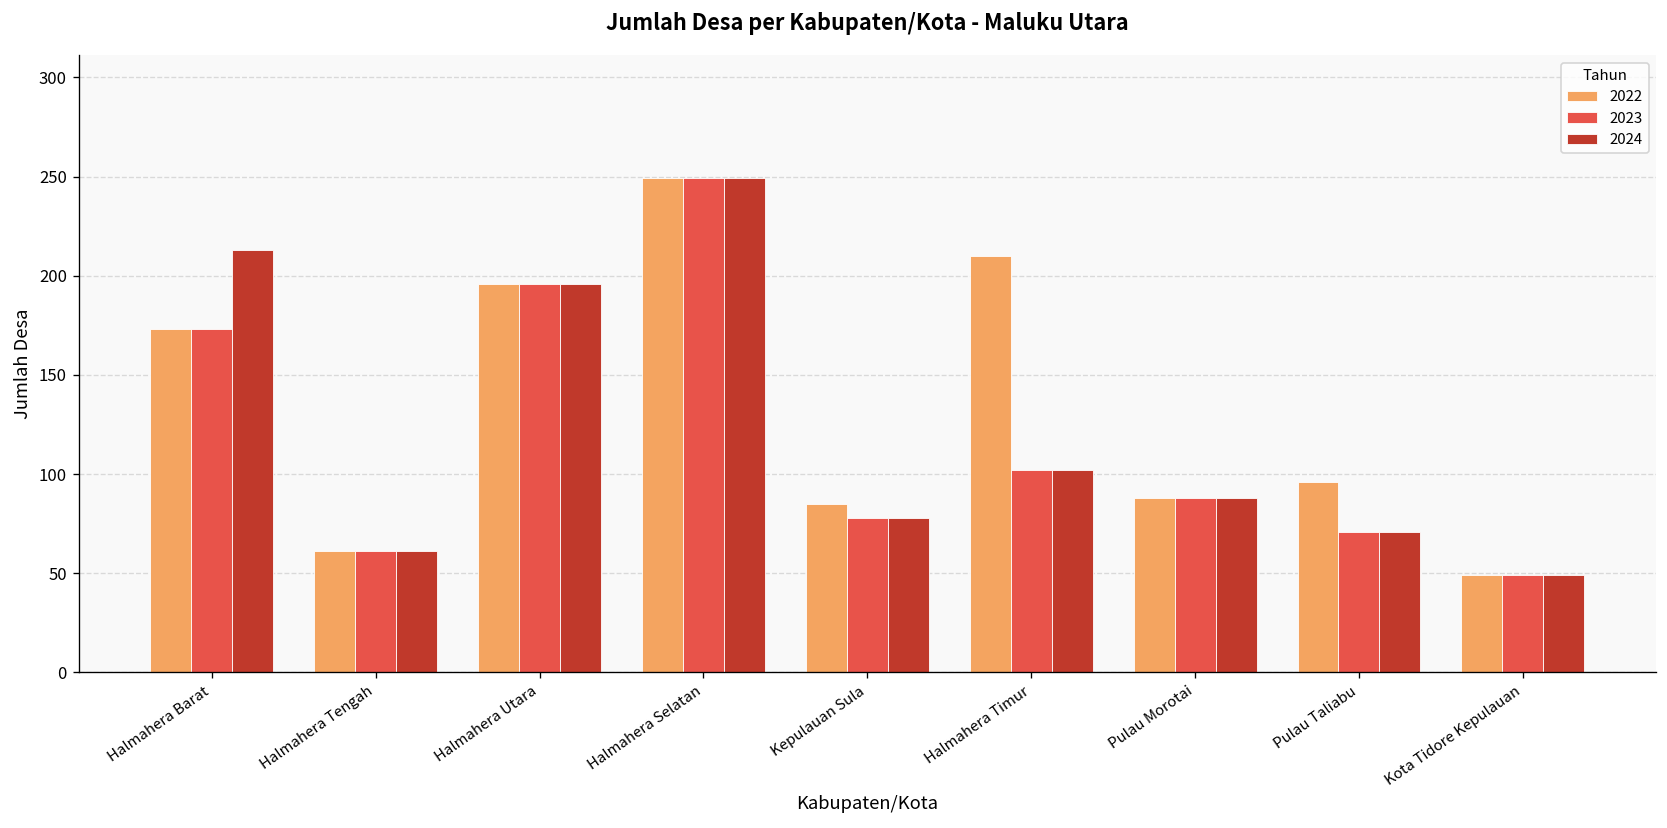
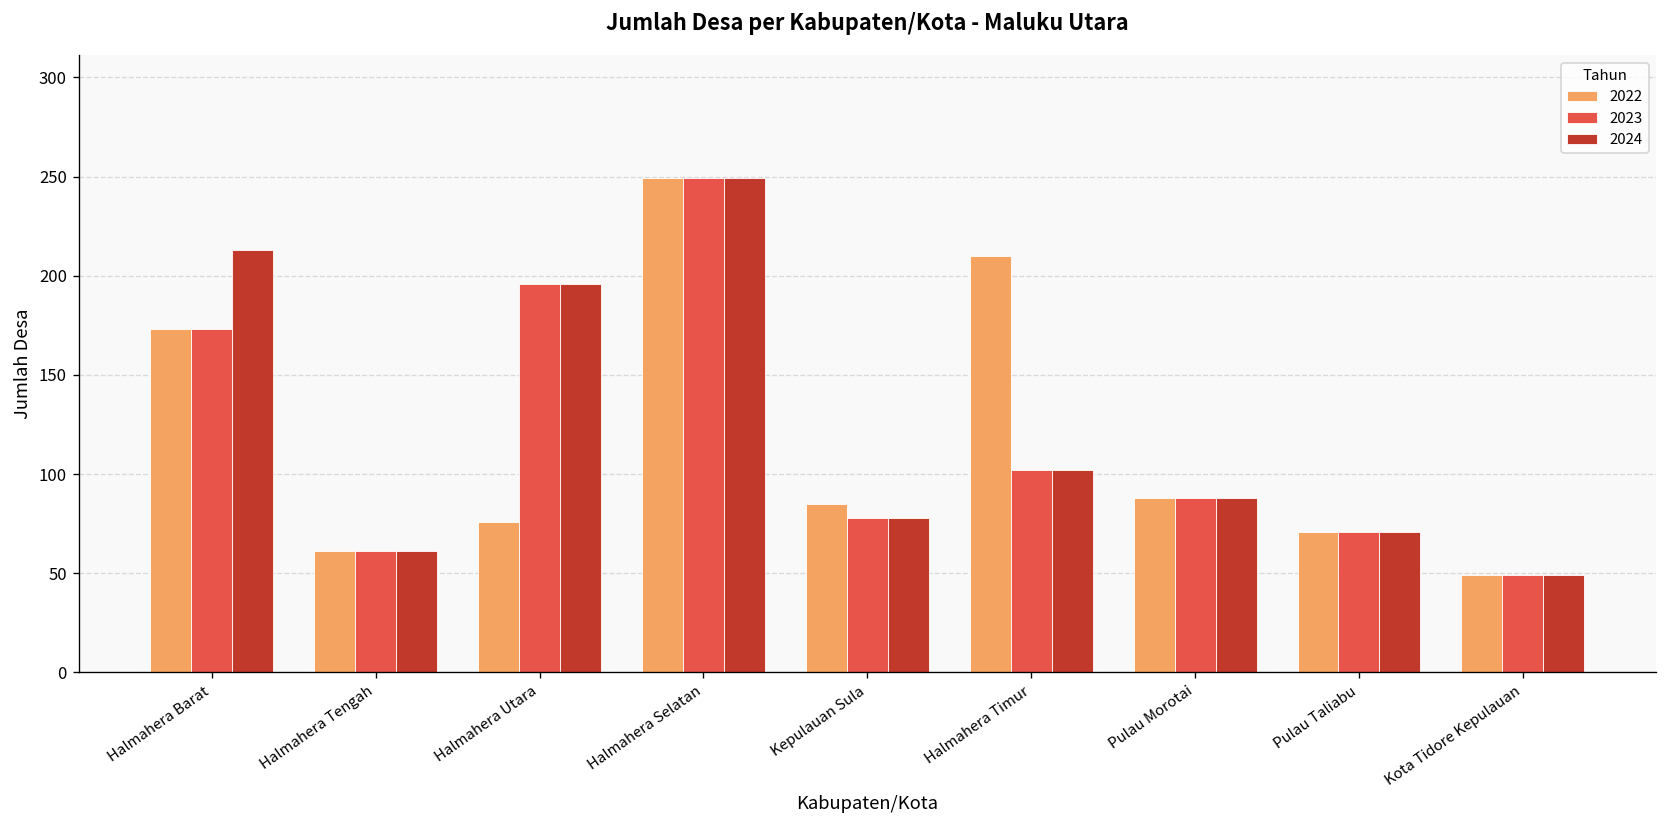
  {
    "2022": {
      "Halmahera Barat": 173,
      "Halmahera Tengah": 61,
-     "Halmahera Utara": 196,
+     "Halmahera Utara": 76,
      "Halmahera Selatan": 249,
      "Kepulauan Sula": 85,
      "Halmahera Timur": 210,
      "Pulau Morotai": 88,
-     "Pulau Taliabu": 96,
+     "Pulau Taliabu": 71,
      "Kota Tidore Kepulauan": 49
    }
  }
